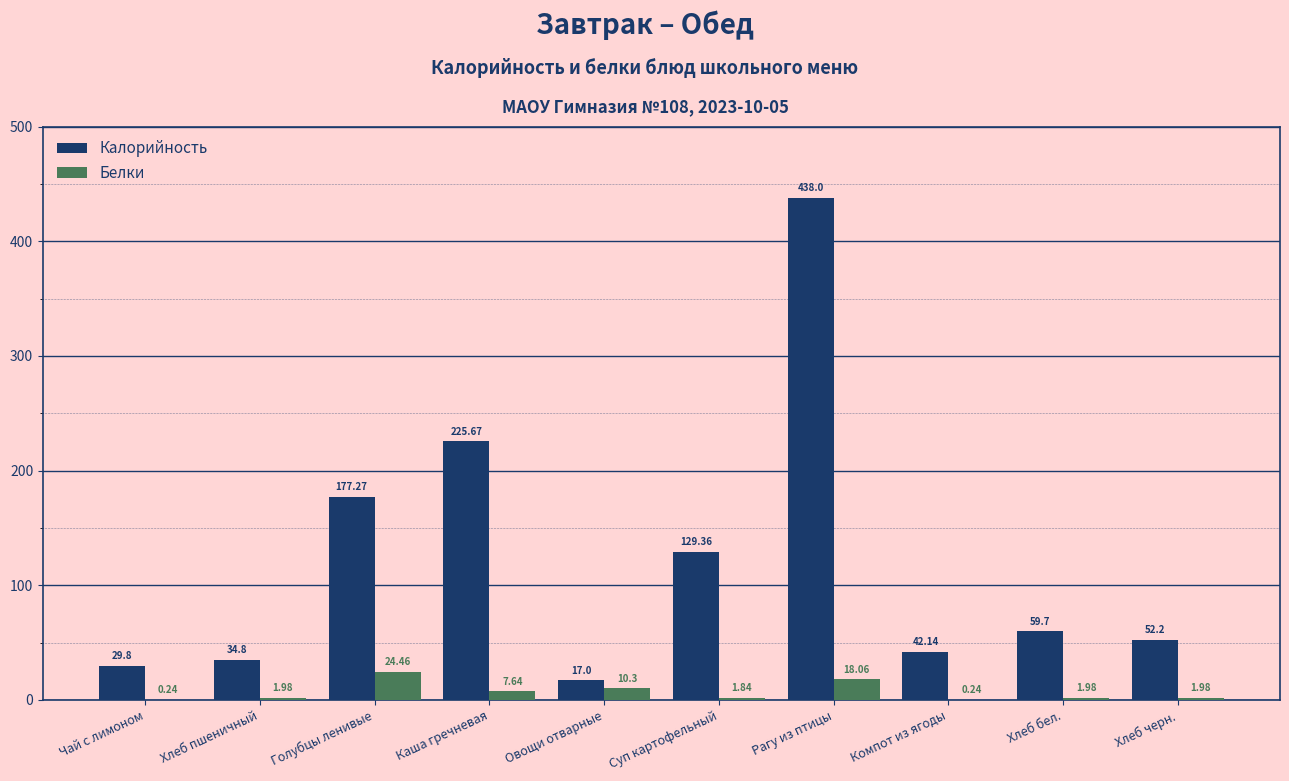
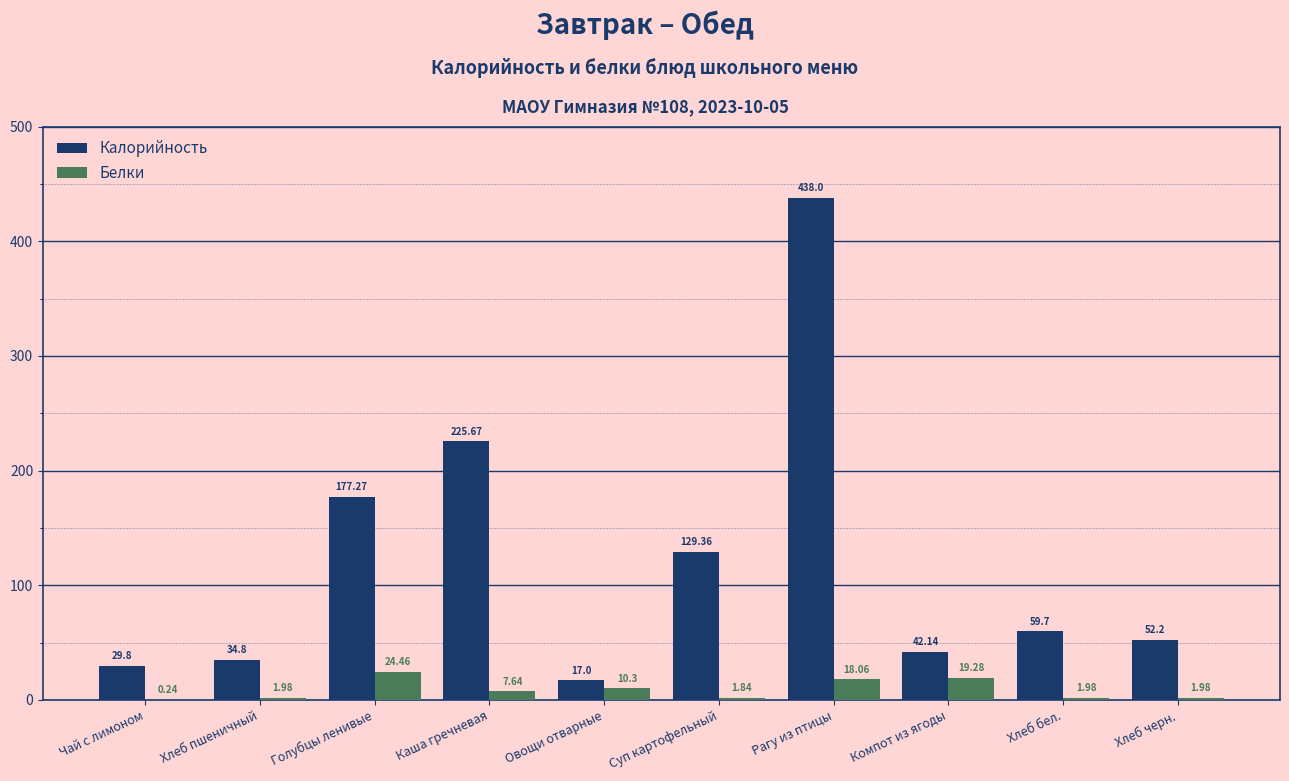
  {
    "Калорийность": {
      "Чай с лимоном": 29.8,
      "Хлеб пшеничный": 34.8,
      "Голубцы ленивые": 177.27,
      "Каша гречневая": 225.67,
      "Овощи отварные": 17.0,
      "Суп картофельный": 129.36,
      "Рагу из птицы": 438.0,
      "Компот из ягоды": 42.14,
      "Хлеб бел.": 59.7,
      "Хлеб черн.": 52.2
    },
    "Белки": {
      "Чай с лимоном": 0.24,
      "Хлеб пшеничный": 1.98,
      "Голубцы ленивые": 24.46,
      "Каша гречневая": 7.64,
      "Овощи отварные": 10.3,
      "Суп картофельный": 1.84,
      "Рагу из птицы": 18.06,
-     "Компот из ягоды": 0.24,
+     "Компот из ягоды": 19.28,
      "Хлеб бел.": 1.98,
      "Хлеб черн.": 1.98
    }
  }
